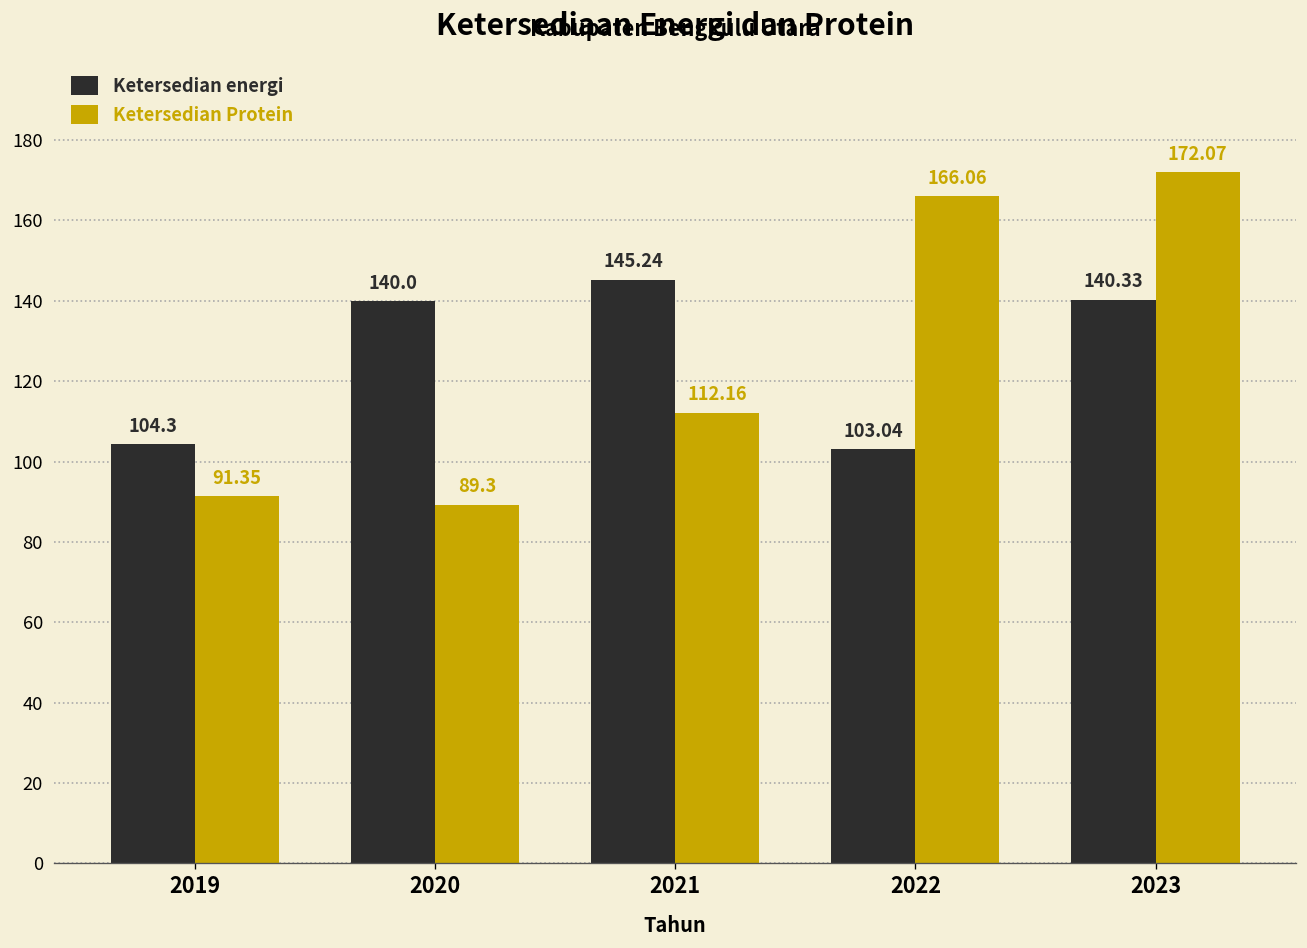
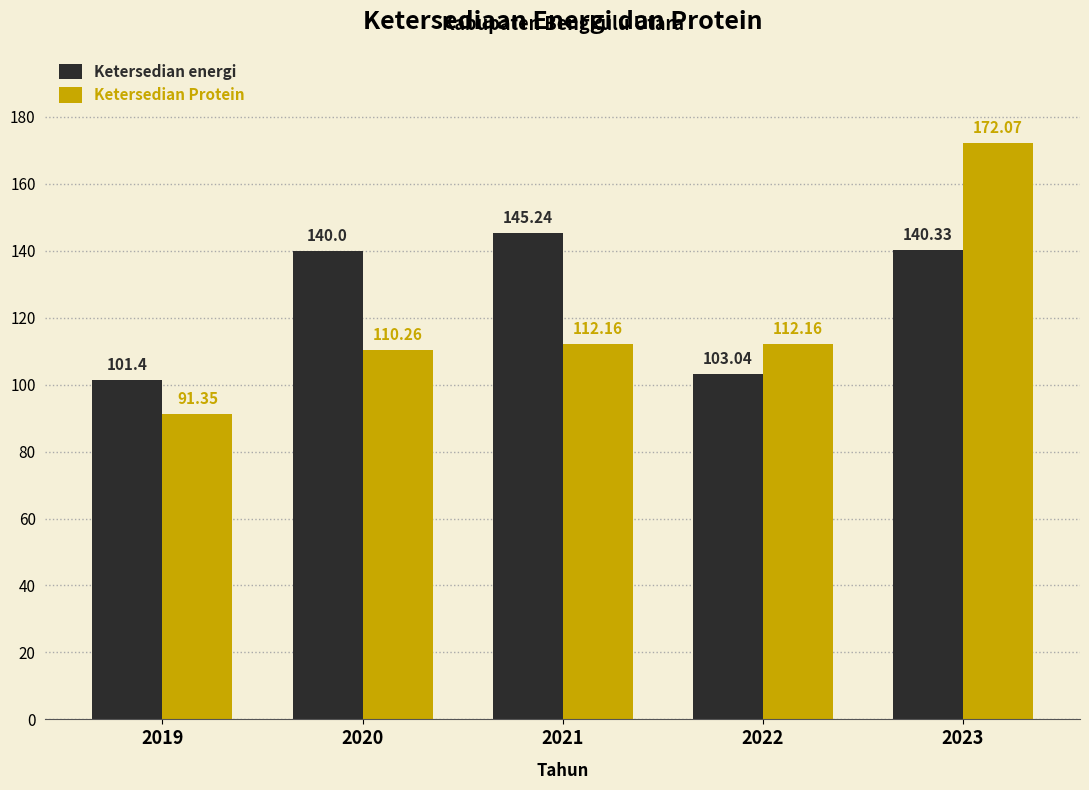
  {
    "Ketersedian energi": {
-     "2019": 104.3,
+     "2019": 101.4,
      "2020": 140.0,
      "2021": 145.24,
      "2022": 103.04,
      "2023": 140.33
    },
    "Ketersedian Protein": {
      "2019": 91.35,
-     "2020": 89.3,
+     "2020": 110.26,
      "2021": 112.16,
-     "2022": 166.06,
+     "2022": 112.16,
      "2023": 172.07
    }
  }
